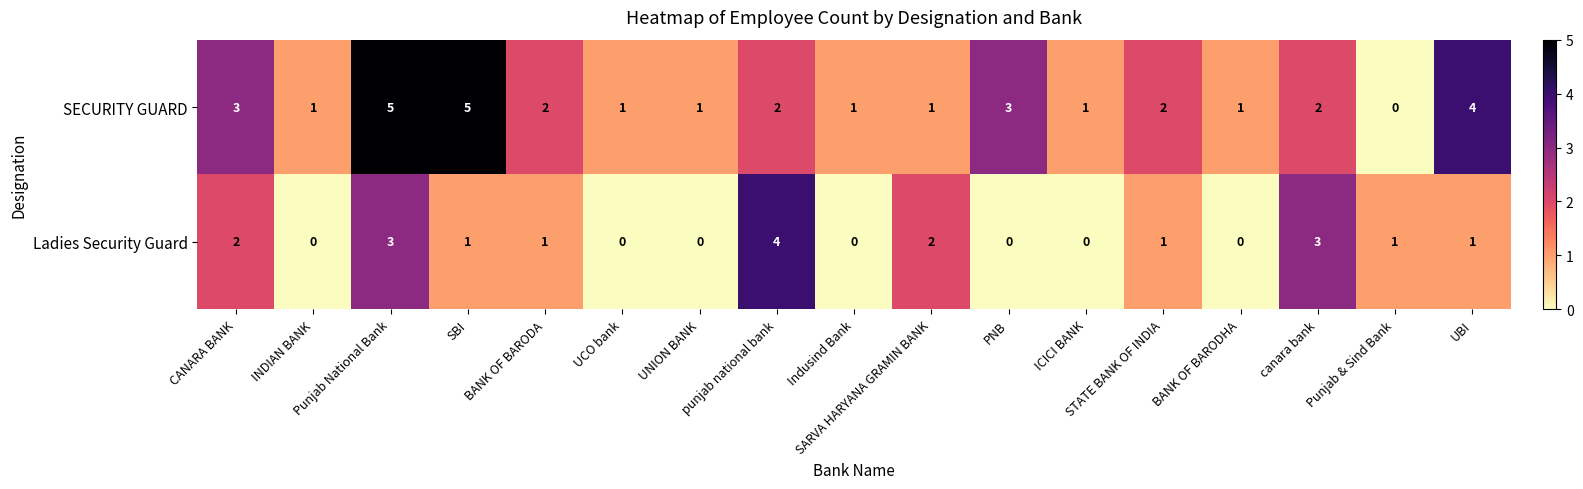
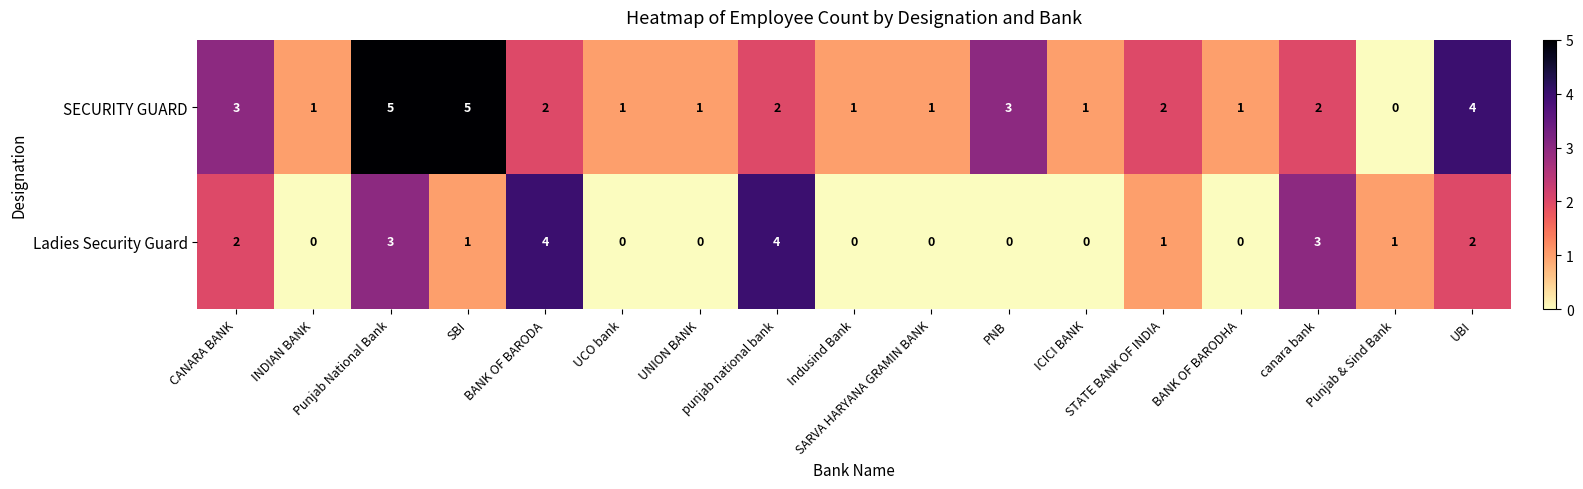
  {
    "SECURITY GUARD": {
      "CANARA BANK": 3,
      "INDIAN BANK": 1,
      "Punjab National Bank": 5,
      "SBI": 5,
      "BANK OF BARODA": 2,
      "UCO bank": 1,
      "UNION BANK": 1,
      "punjab national bank": 2,
      "Indusind Bank": 1,
      "SARVA HARYANA GRAMIN BANK": 1,
      "PNB": 3,
      "ICICI BANK": 1,
      "STATE BANK OF INDIA": 2,
      "BANK OF BARODHA": 1,
      "canara bank": 2,
      "Punjab & Sind Bank": 0,
      "UBI": 4
    },
    "Ladies Security Guard": {
      "CANARA BANK": 2,
      "INDIAN BANK": 0,
      "Punjab National Bank": 3,
      "SBI": 1,
-     "BANK OF BARODA": 1,
+     "BANK OF BARODA": 4,
      "UCO bank": 0,
      "UNION BANK": 0,
      "punjab national bank": 4,
      "Indusind Bank": 0,
-     "SARVA HARYANA GRAMIN BANK": 2,
+     "SARVA HARYANA GRAMIN BANK": 0,
      "PNB": 0,
      "ICICI BANK": 0,
      "STATE BANK OF INDIA": 1,
      "BANK OF BARODHA": 0,
      "canara bank": 3,
      "Punjab & Sind Bank": 1,
-     "UBI": 1
+     "UBI": 2
    }
  }
